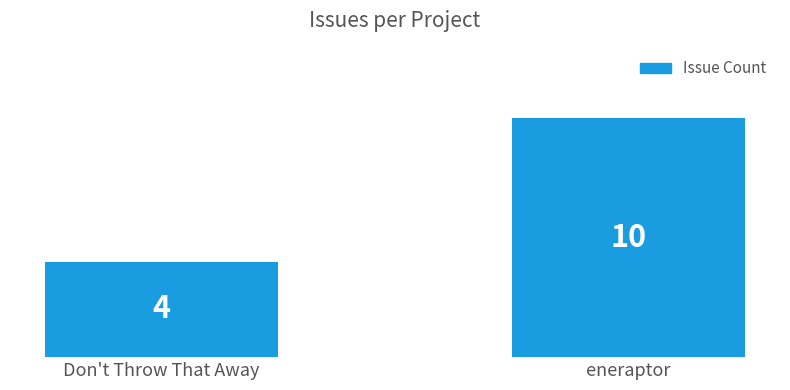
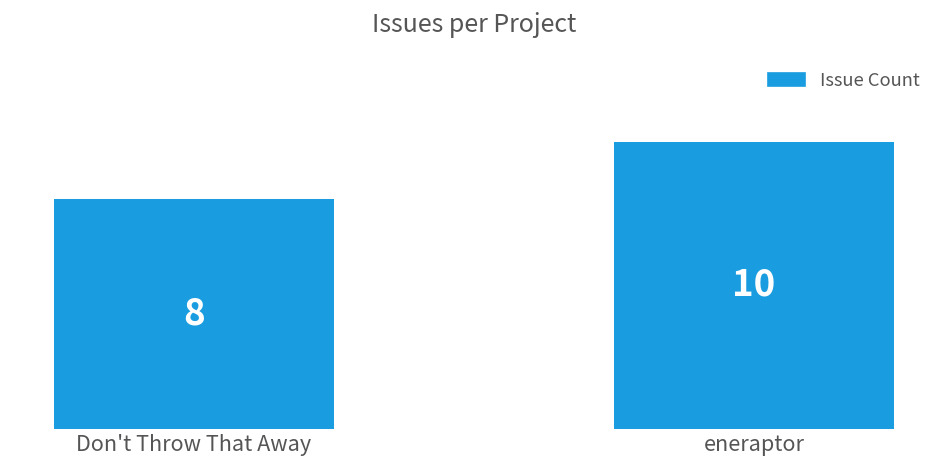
  {
-   "Don't Throw That Away": 4,
+   "Don't Throw That Away": 8,
    "eneraptor": 10
  }
